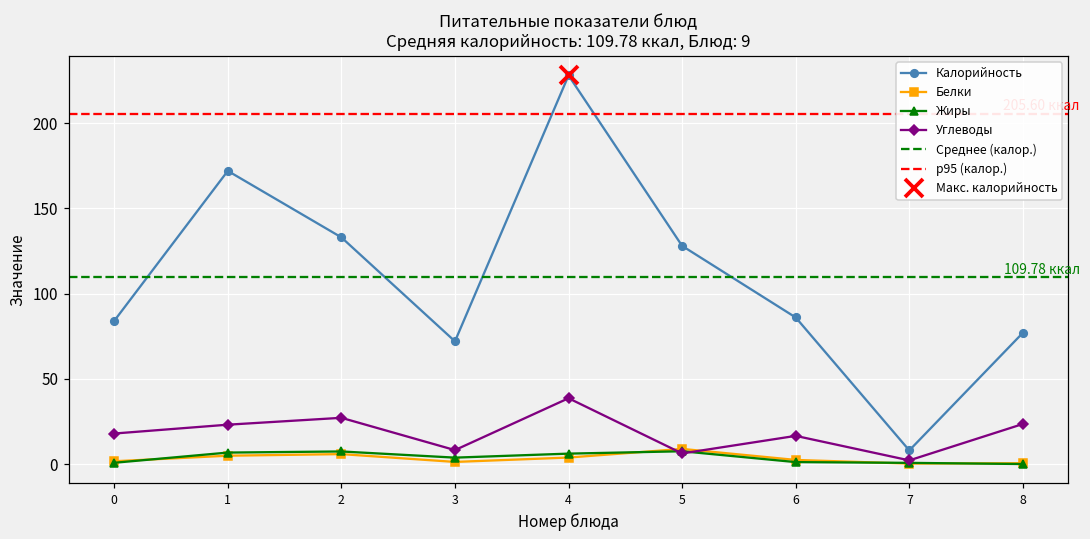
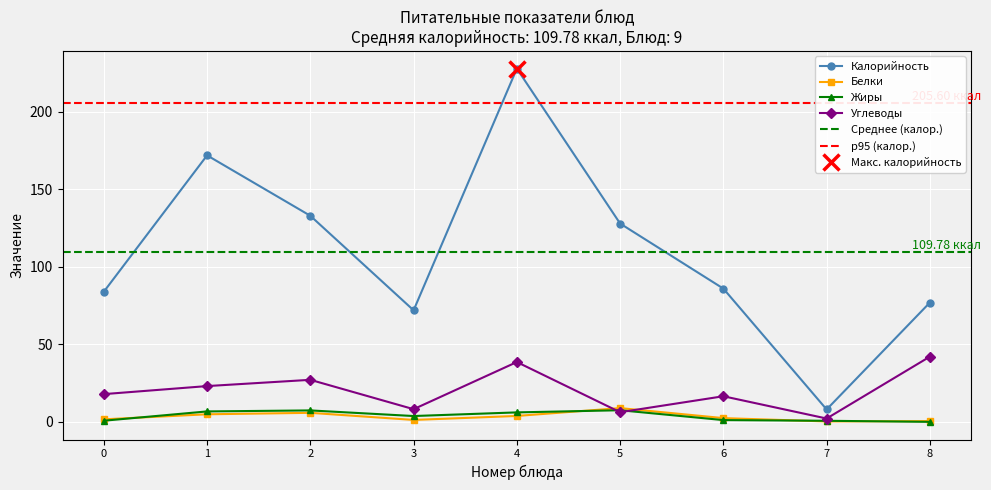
  {
    "Калорийность": {
      "0": 84,
      "1": 172,
      "2": 133,
      "3": 72,
      "5": 128,
      "6": 86,
      "7": 8,
      "8": 77
    },
    "Белки": {
      "1": 5,
      "3": 1,
      "4": 4
    },
    "Жиры": {
      "1": 7,
      "3": 4,
      "4": 6
    },
    "Углеводы": {
      "0": 18,
      "1": 23,
      "2": 27,
      "3": 8,
      "4": 39,
      "6": 17,
-     "8": 24
+     "8": 42
    }
  }
